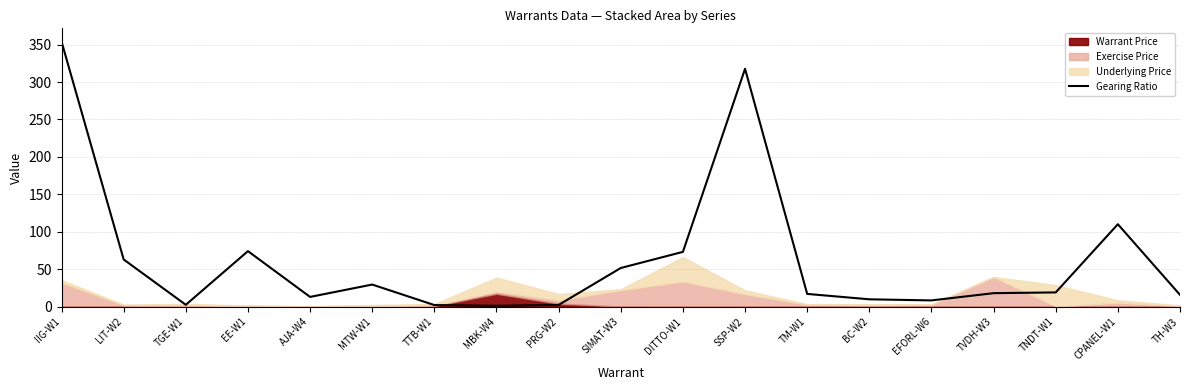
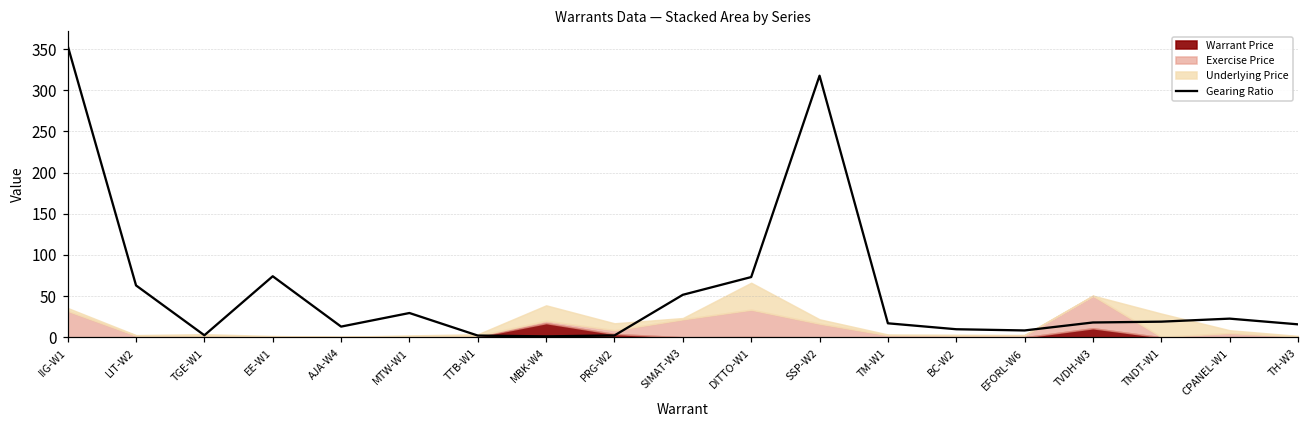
  {
    "Gearing Ratio": {
      "IIG-W1": 350,
      "LIT-W2": 60,
      "EE-W1": 70,
      "AJA-W4": 10,
      "MTW-W1": 30,
      "MBK-W4": 0,
      "SIMAT-W3": 50,
      "DITTO-W1": 70,
      "SSP-W2": 320,
      "TM-W1": 20,
      "BC-W2": 10,
      "EFORL-W6": 10,
      "TVDH-W3": 20,
      "TNDT-W1": 20,
-     "CPANEL-W1": 110,
+     "CPANEL-W1": 20,
      "TH-W3": 20
    },
    "Warrant Price": {
-     "TVDH-W3": 0
+     "TVDH-W3": 10
    },
    "Exercise Price": {
      "IIG-W1": 30,
      "PRG-W2": 0,
      "DITTO-W1": 30,
      "SSP-W2": 20,
      "CPANEL-W1": 10
    },
    "Underlying Price": {
      "IIG-W1": 0,
      "MBK-W4": 20,
      "PRG-W2": 10,
      "DITTO-W1": 30,
      "SSP-W2": 10,
      "TNDT-W1": 30,
      "CPANEL-W1": 0
    }
  }
